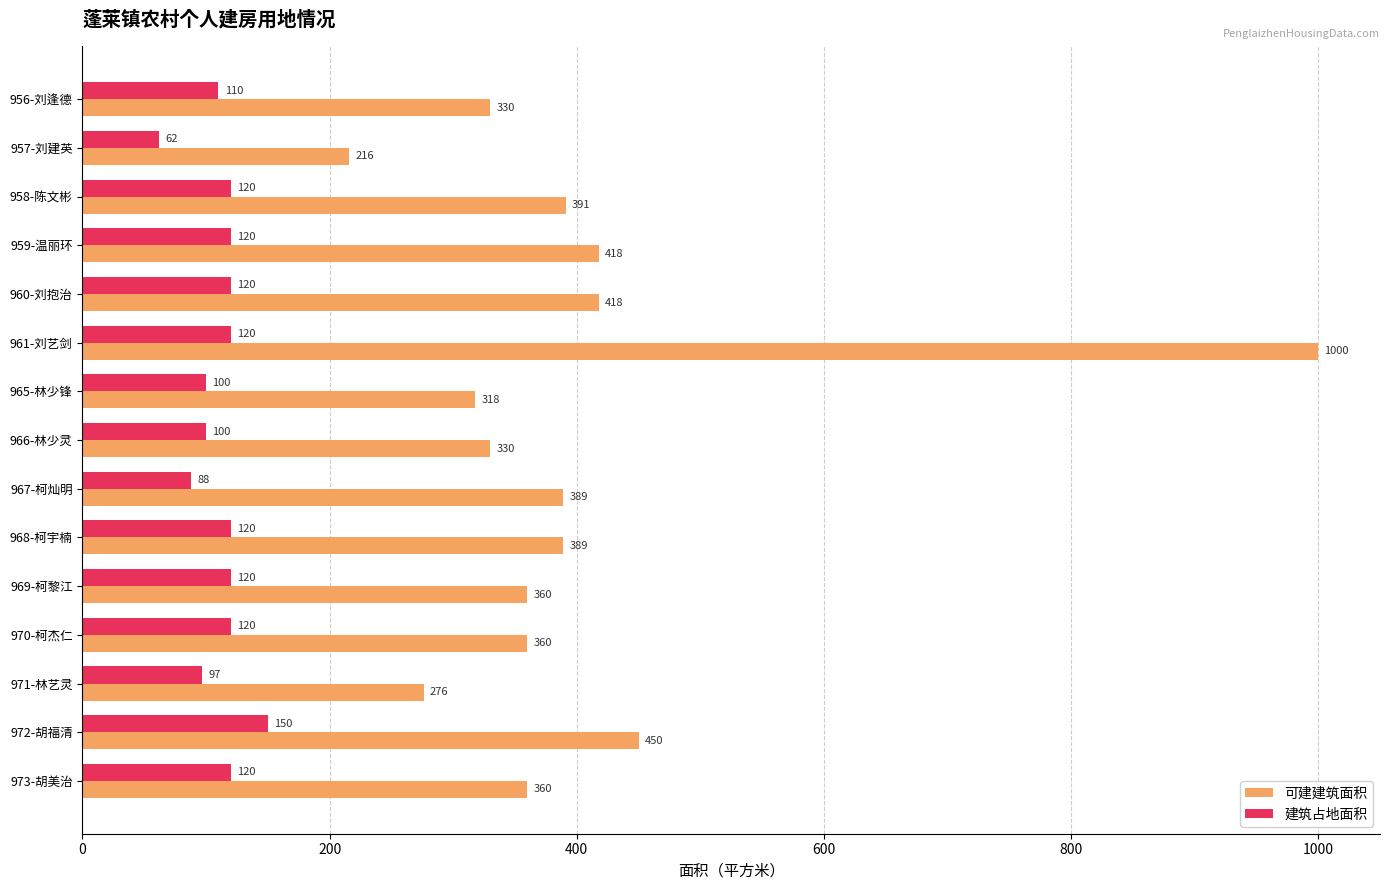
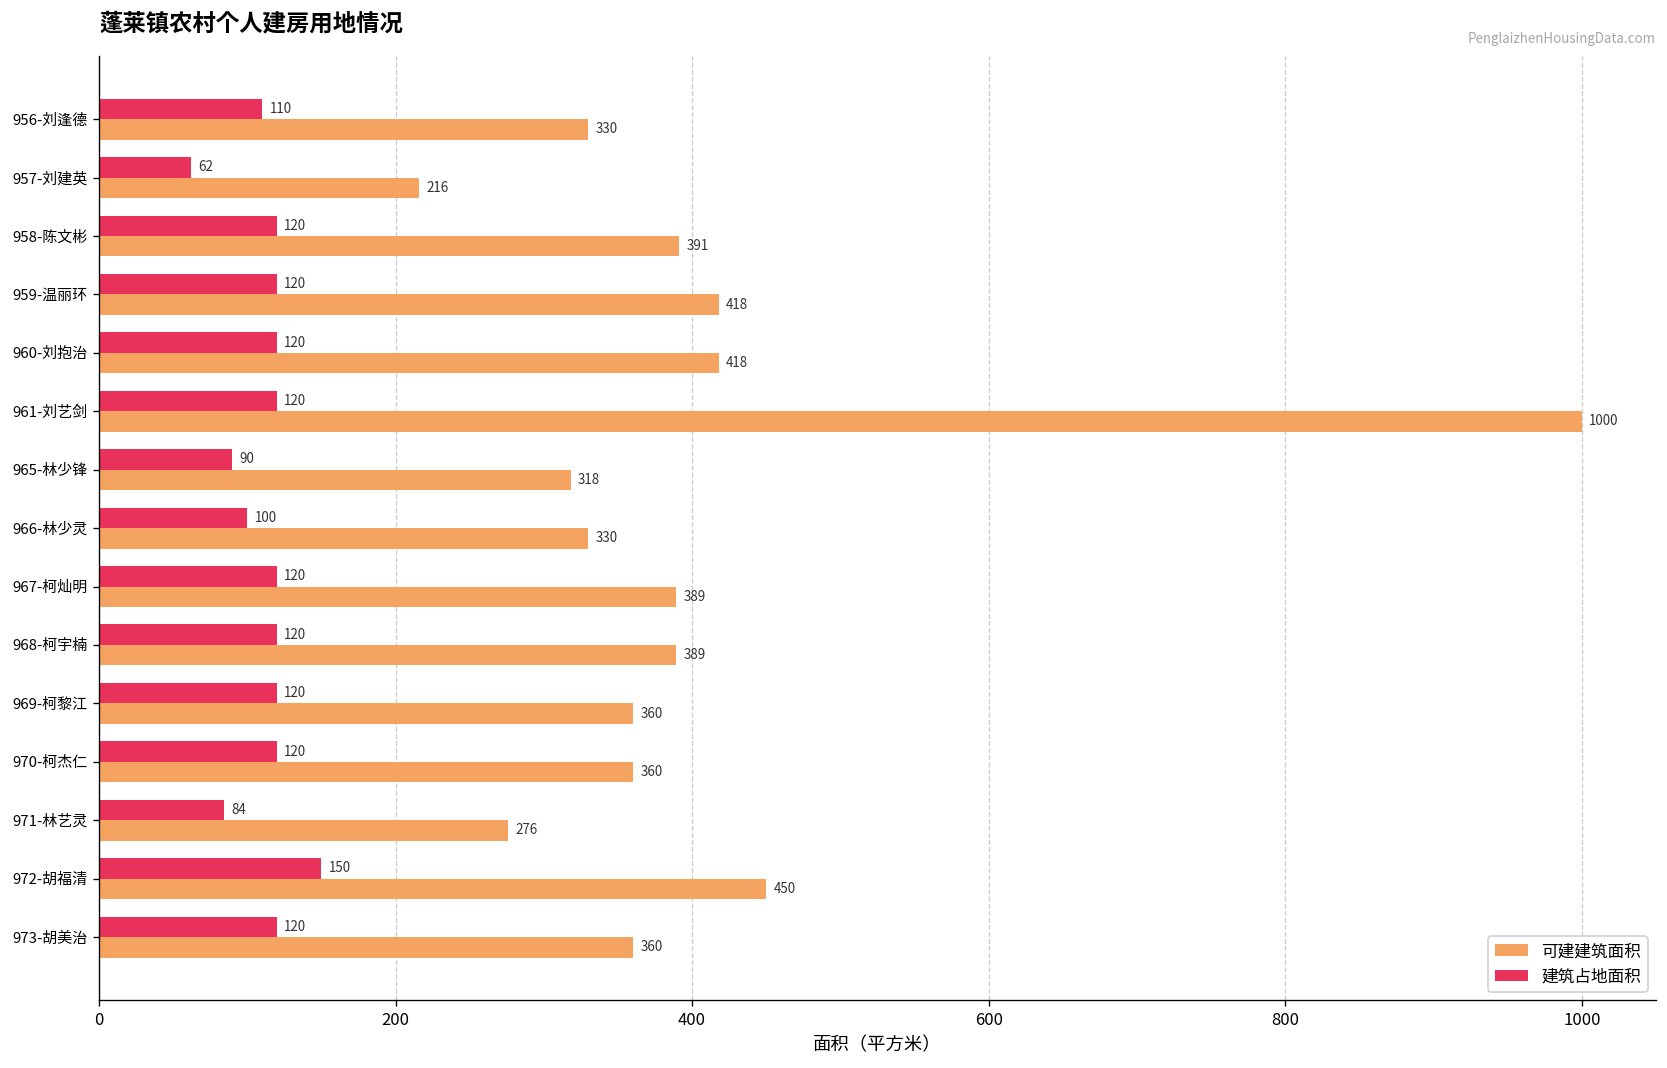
  {
    "可建建筑面积": {
      "956-刘逢德": 330,
      "957-刘建英": 216,
      "958-陈文彬": 391,
      "959-温丽环": 418,
      "960-刘抱治": 418,
      "961-刘艺剑": 1000,
      "965-林少锋": 318,
      "966-林少灵": 330,
      "967-柯灿明": 389,
      "968-柯宇楠": 389,
      "969-柯黎江": 360,
      "970-柯杰仁": 360,
      "971-林艺灵": 276,
      "972-胡福清": 450,
      "973-胡美治": 360
    },
    "建筑占地面积": {
      "956-刘逢德": 110,
      "957-刘建英": 62,
      "958-陈文彬": 120,
      "959-温丽环": 120,
      "960-刘抱治": 120,
      "961-刘艺剑": 120,
-     "965-林少锋": 100,
+     "965-林少锋": 90,
      "966-林少灵": 100,
-     "967-柯灿明": 88,
+     "967-柯灿明": 120,
      "968-柯宇楠": 120,
      "969-柯黎江": 120,
      "970-柯杰仁": 120,
-     "971-林艺灵": 97,
+     "971-林艺灵": 84,
      "972-胡福清": 150,
      "973-胡美治": 120
    }
  }
